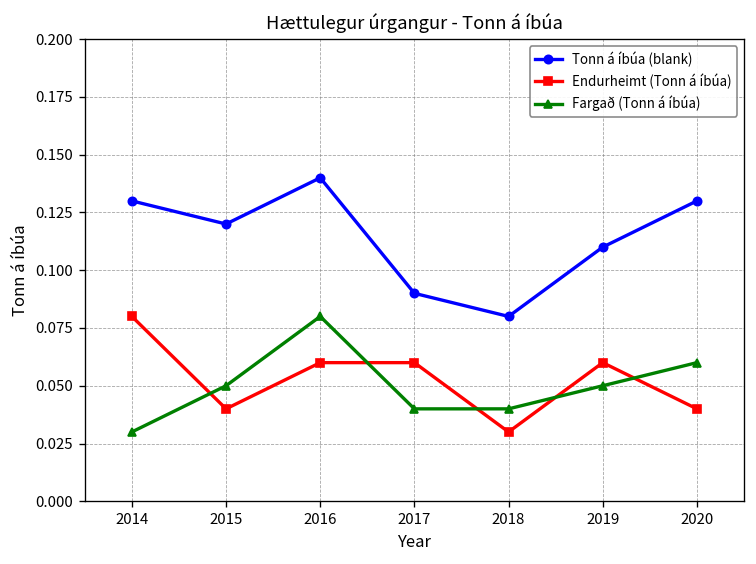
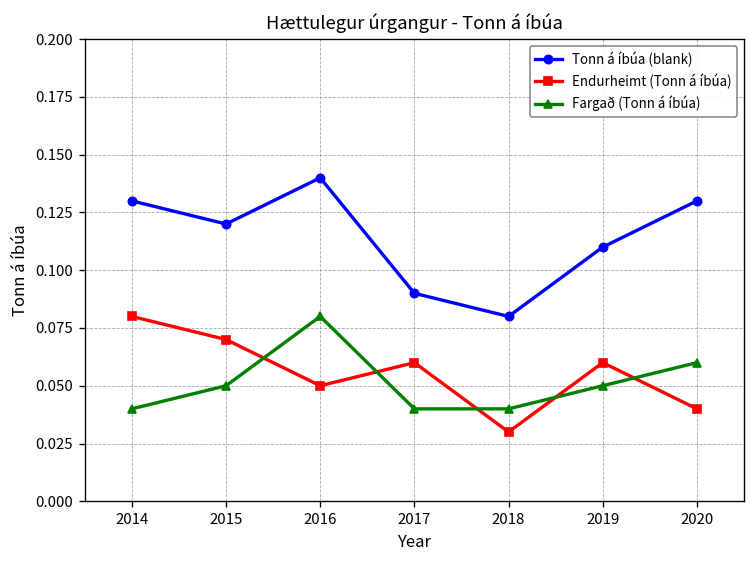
  {
    "Tonn á íbúa (blank)": {
      "2014": 0.13,
      "2015": 0.12,
      "2016": 0.14,
      "2017": 0.09,
      "2018": 0.08,
      "2019": 0.11,
      "2020": 0.13
    },
    "Endurheimt (Tonn á íbúa)": {
      "2014": 0.08,
-     "2015": 0.04,
-     "2016": 0.06,
+     "2015": 0.07,
+     "2016": 0.05,
      "2017": 0.06,
      "2018": 0.03,
      "2019": 0.06,
      "2020": 0.04
    },
    "Fargað (Tonn á íbúa)": {
-     "2014": 0.03,
+     "2014": 0.04,
      "2015": 0.05,
      "2016": 0.08,
      "2017": 0.04,
      "2018": 0.04,
      "2019": 0.05,
      "2020": 0.06
    }
  }
